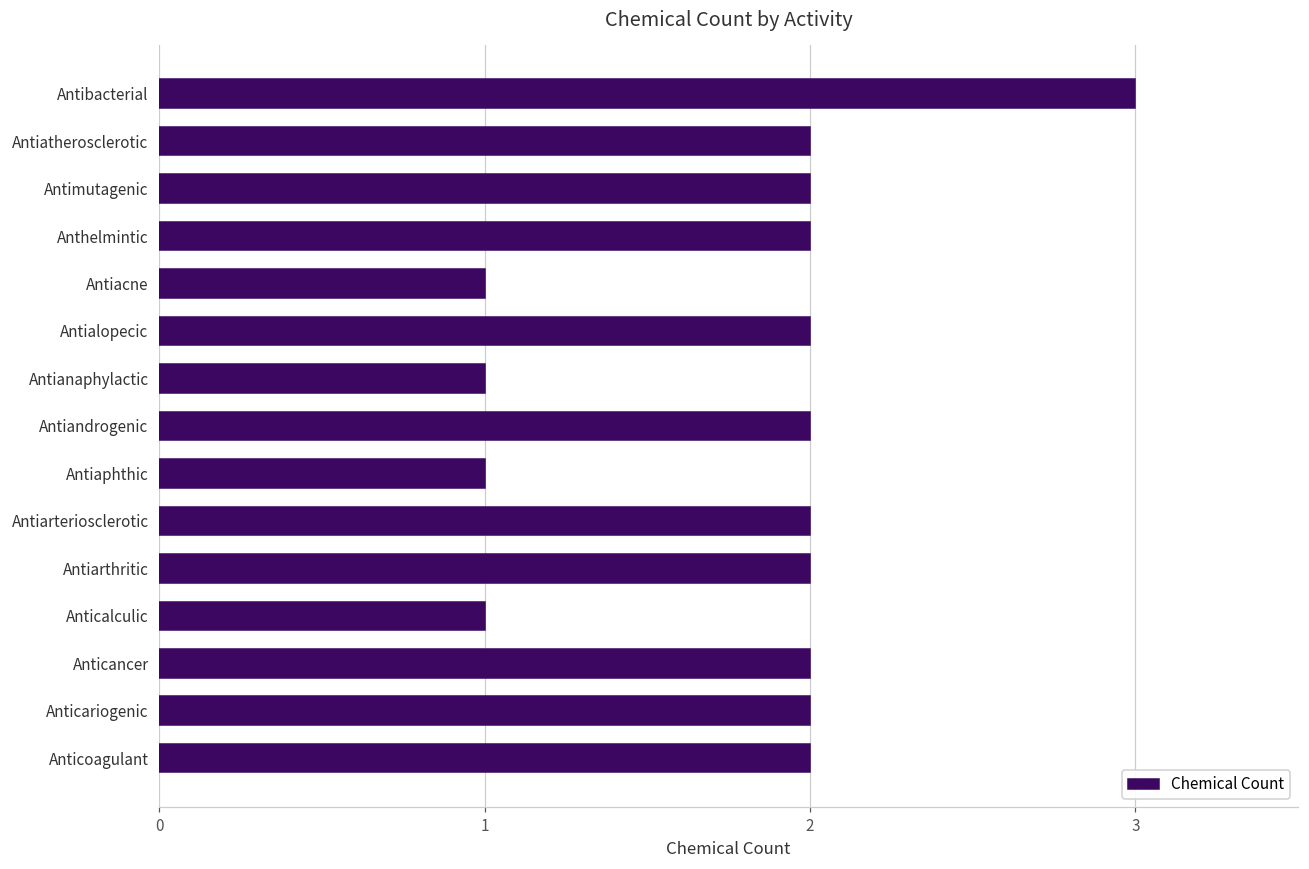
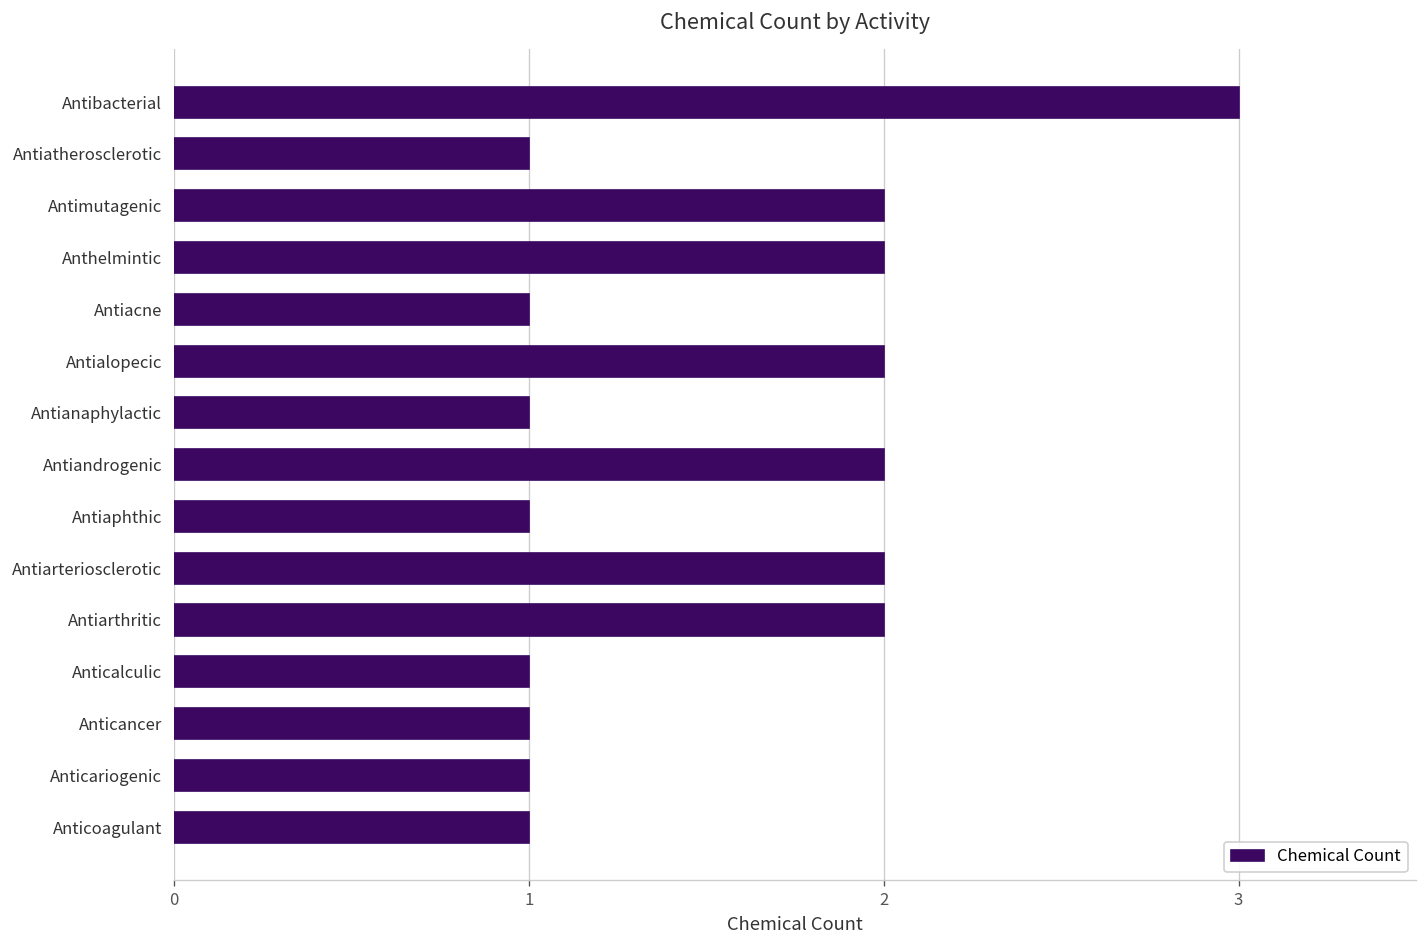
  {
    "Antibacterial": 3,
-   "Antiatherosclerotic": 2,
+   "Antiatherosclerotic": 1,
    "Antimutagenic": 2,
    "Anthelmintic": 2,
    "Antiacne": 1,
    "Antialopecic": 2,
    "Antianaphylactic": 1,
    "Antiandrogenic": 2,
    "Antiaphthic": 1,
    "Antiarteriosclerotic": 2,
    "Antiarthritic": 2,
    "Anticalculic": 1,
-   "Anticancer": 2,
-   "Anticariogenic": 2,
-   "Anticoagulant": 2
+   "Anticancer": 1,
+   "Anticariogenic": 1,
+   "Anticoagulant": 1
  }
